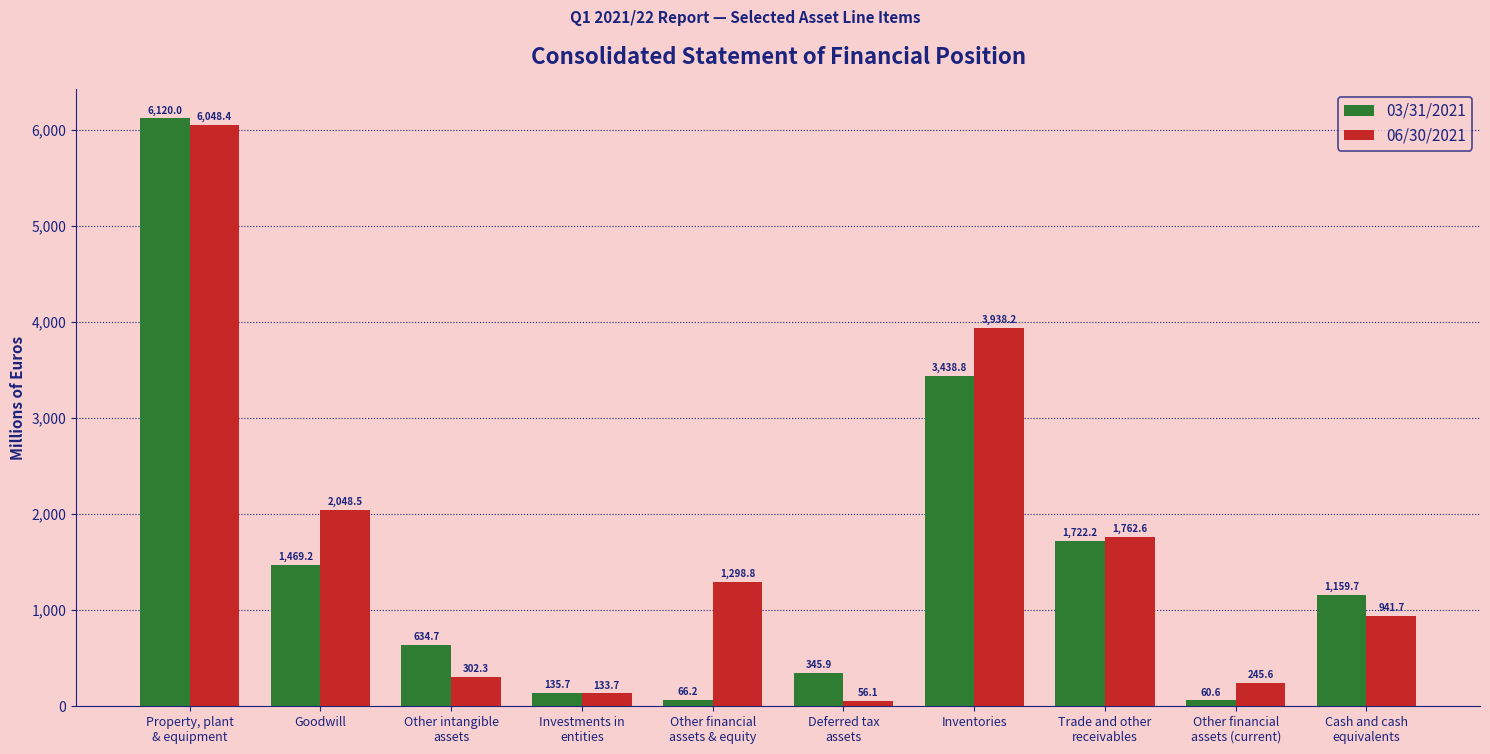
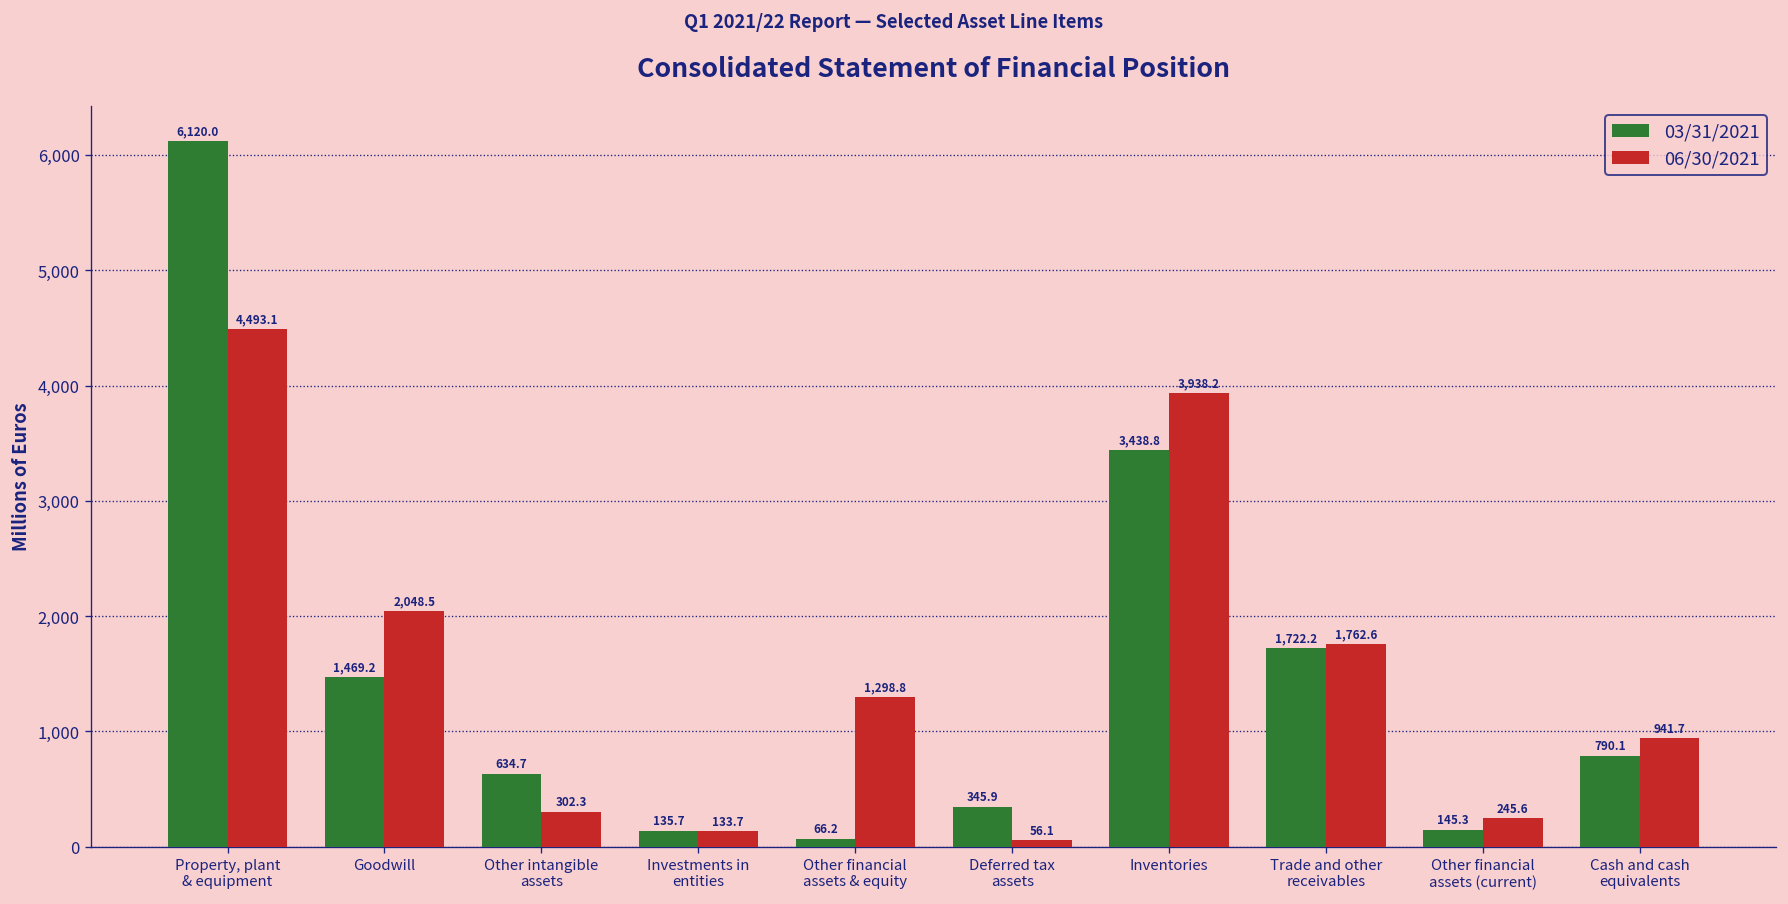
  {
    "03/31/2021": {
      "Property, plant & equipment": "6,120.0",
      "Goodwill": "1,469.2",
      "Other intangible assets": "634.7",
      "Investments in entities": "135.7",
      "Other financial assets & equity": "66.2",
      "Deferred tax assets": "345.9",
      "Inventories": "3,438.8",
      "Trade and other receivables": "1,722.2",
-     "Other financial assets (current)": "60.6",
-     "Cash and cash equivalents": "1,159.7"
+     "Other financial assets (current)": "145.3",
+     "Cash and cash equivalents": "790.1"
    },
    "06/30/2021": {
-     "Property, plant & equipment": "6,048.4",
+     "Property, plant & equipment": "4,493.1",
      "Goodwill": "2,048.5",
      "Other intangible assets": "302.3",
      "Investments in entities": "133.7",
      "Other financial assets & equity": "1,298.8",
      "Deferred tax assets": "56.1",
      "Inventories": "3,938.2",
      "Trade and other receivables": "1,762.6",
      "Other financial assets (current)": "245.6",
      "Cash and cash equivalents": "941.7"
    }
  }
